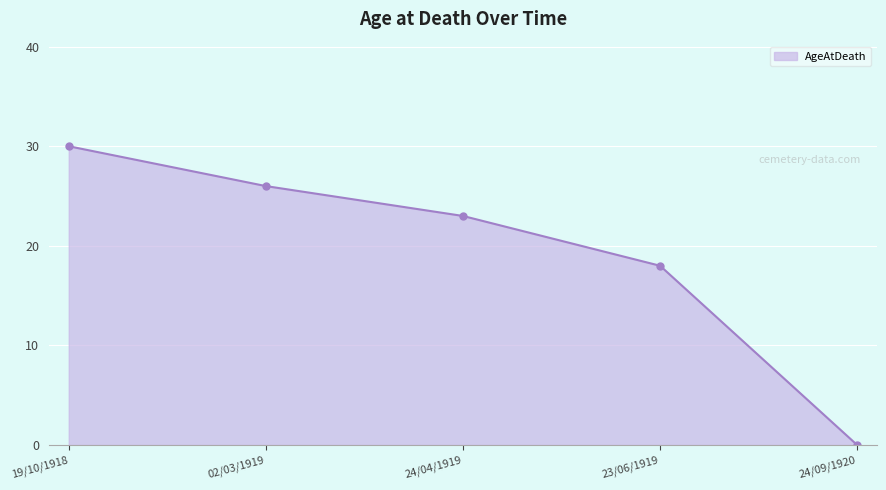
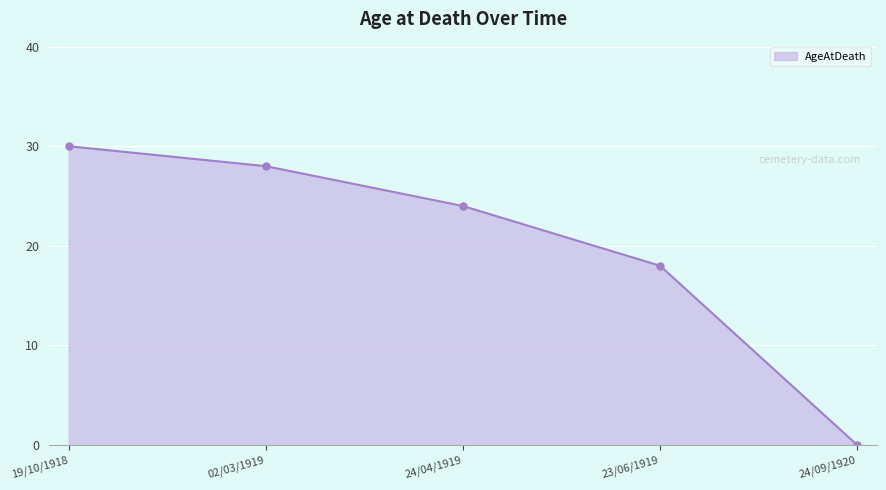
  {
    "19/10/1918": 30,
-   "02/03/1919": 26,
-   "24/04/1919": 23,
+   "02/03/1919": 28,
+   "24/04/1919": 24,
    "23/06/1919": 18,
    "24/09/1920": 0
  }
